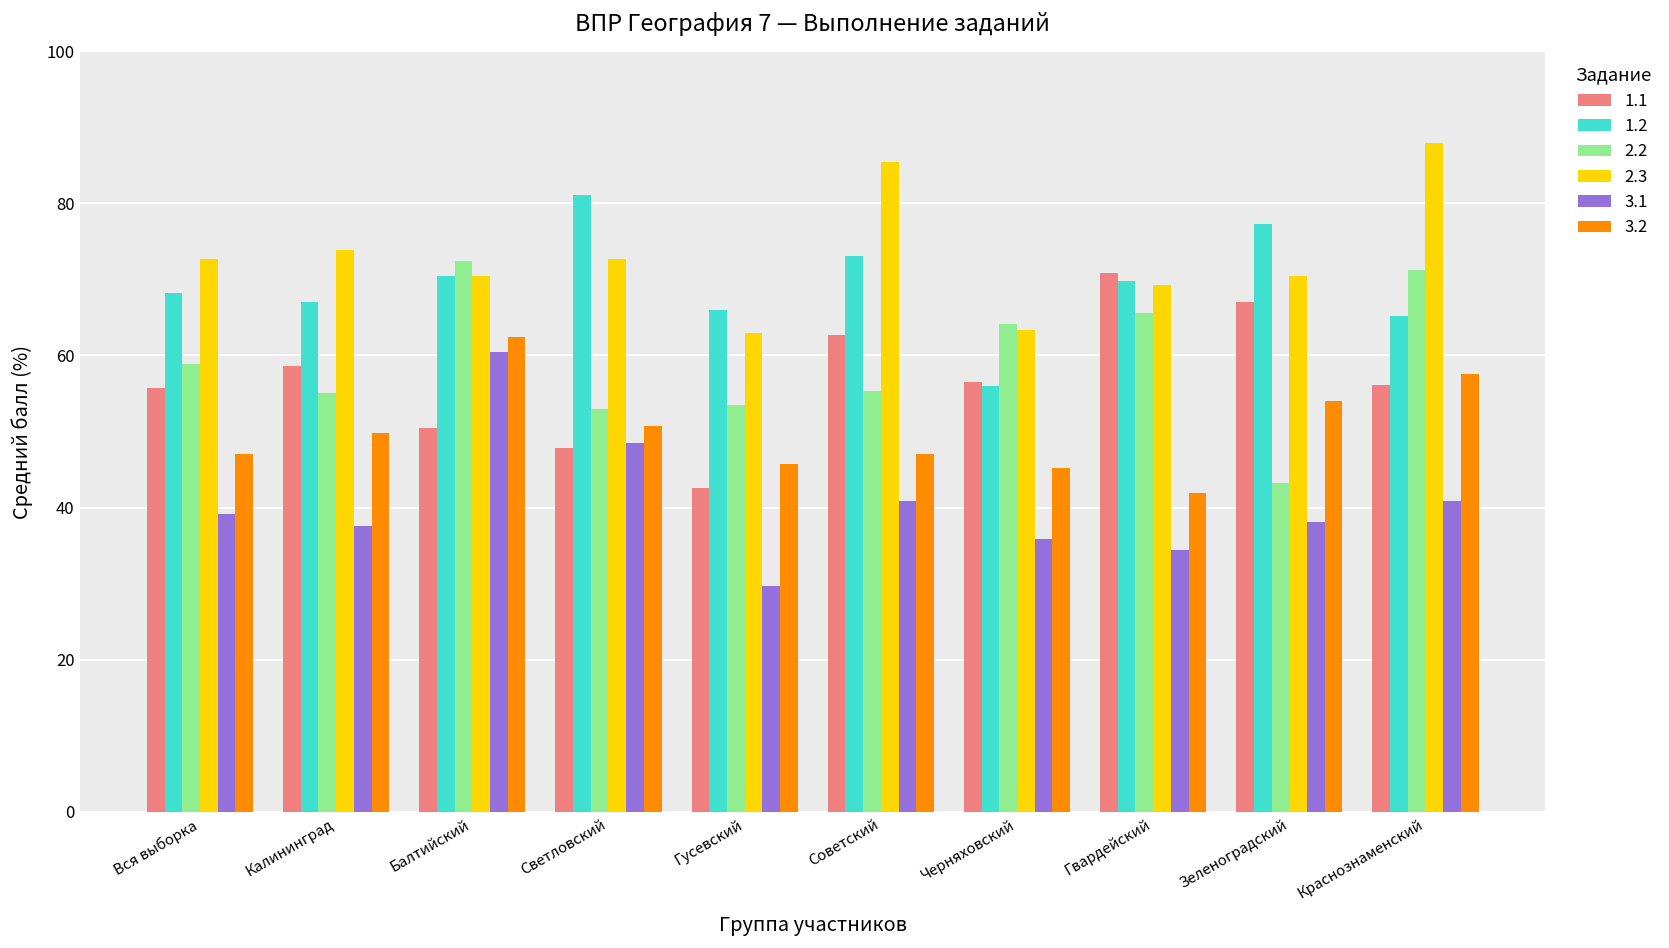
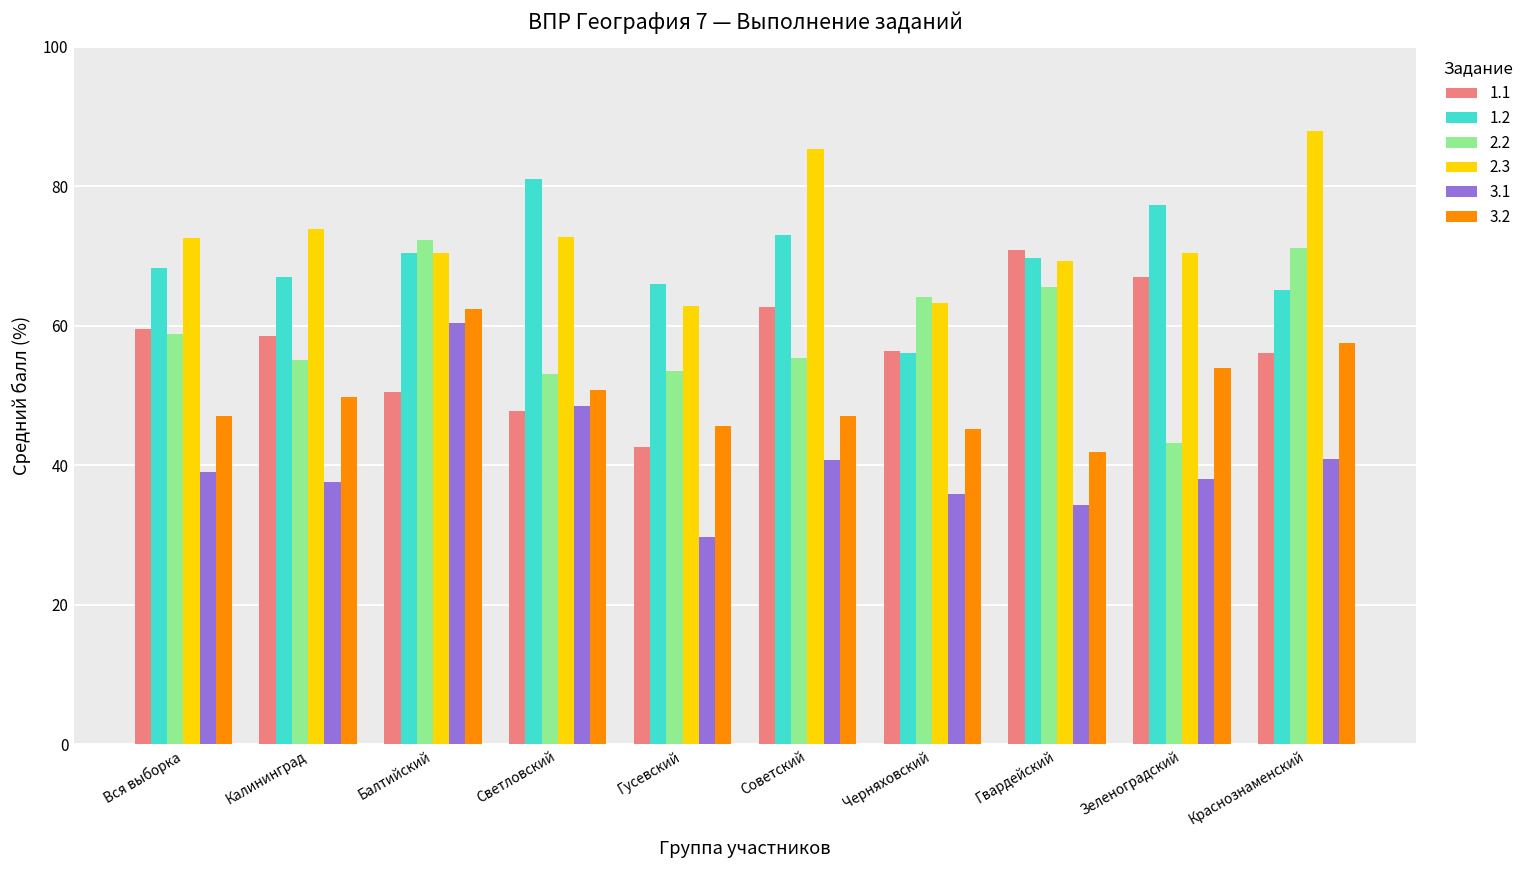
  {
    "1.1": {
-     "Вся выборка": 56,
+     "Вся выборка": 60,
      "Калининград": 59,
      "Балтийский": 50,
      "Светловский": 48,
      "Гусевский": 43,
      "Советский": 63,
      "Черняховский": 56,
      "Гвардейский": 71,
      "Зеленоградский": 67,
      "Краснознаменский": 56
    },
    "1.2": {
      "Вся выборка": 68,
      "Калининград": 67,
      "Балтийский": 70,
      "Светловский": 81,
      "Гусевский": 66,
      "Советский": 73,
      "Черняховский": 56,
      "Гвардейский": 70,
      "Зеленоградский": 77,
      "Краснознаменский": 65
    },
    "2.2": {
      "Вся выборка": 59,
      "Калининград": 55,
      "Балтийский": 72,
      "Светловский": 53,
      "Гусевский": 54,
      "Советский": 55,
      "Черняховский": 64,
      "Гвардейский": 66,
      "Зеленоградский": 43,
      "Краснознаменский": 71
    },
    "2.3": {
      "Вся выборка": 73,
      "Калининград": 74,
      "Балтийский": 70,
      "Светловский": 73,
      "Гусевский": 63,
      "Советский": 85,
      "Черняховский": 63,
      "Гвардейский": 69,
      "Зеленоградский": 70,
      "Краснознаменский": 88
    },
    "3.1": {
      "Вся выборка": 39,
      "Калининград": 38,
      "Балтийский": 60,
      "Светловский": 48,
      "Гусевский": 30,
      "Советский": 41,
      "Черняховский": 36,
      "Гвардейский": 34,
      "Зеленоградский": 38,
      "Краснознаменский": 41
    },
    "3.2": {
      "Вся выборка": 47,
      "Калининград": 50,
      "Балтийский": 62,
      "Светловский": 51,
      "Гусевский": 46,
      "Советский": 47,
      "Черняховский": 45,
      "Гвардейский": 42,
      "Зеленоградский": 54,
      "Краснознаменский": 58
    }
  }
